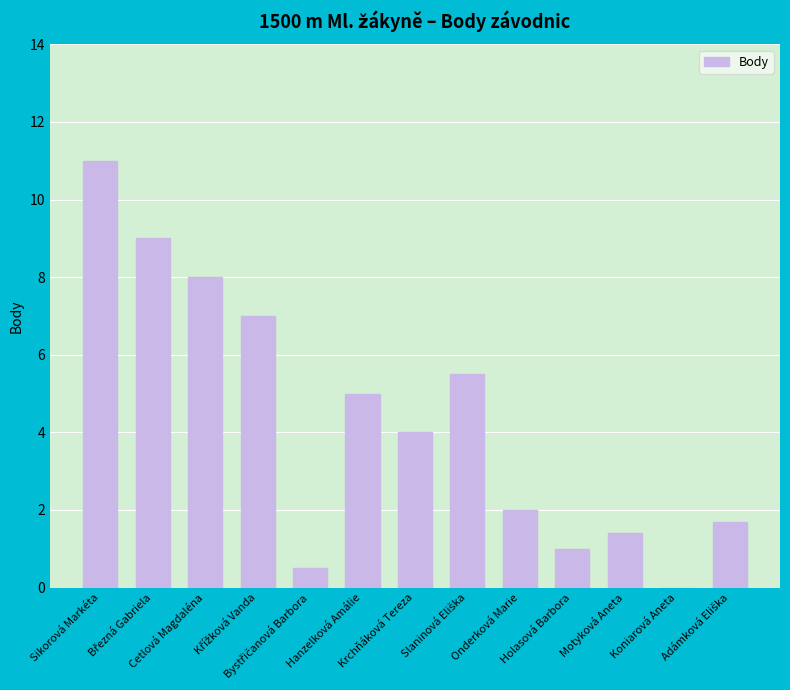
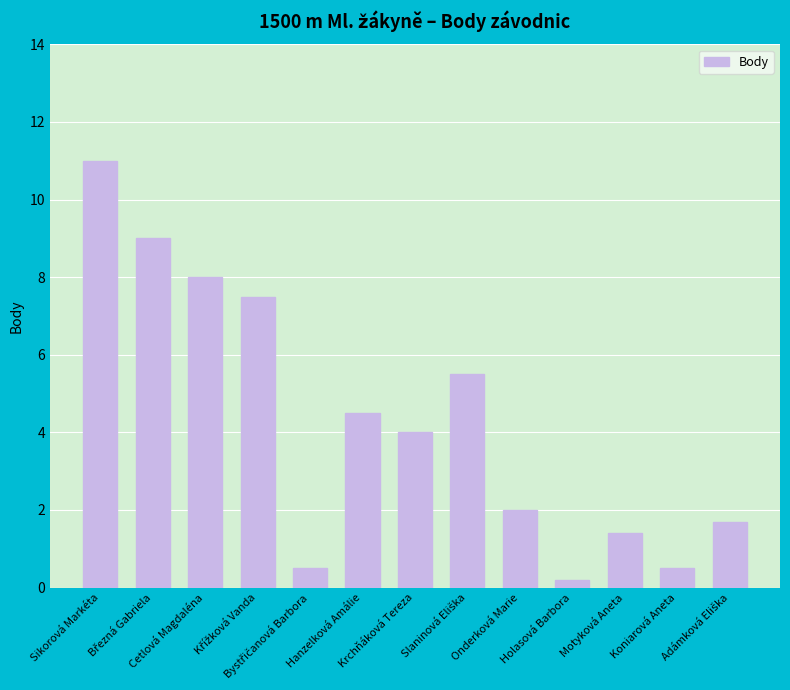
  {
    "Sikorová Markéta": 11.0,
    "Březná Gabriela": 9.0,
    "Cetlová Magdaléna": 8.0,
-   "Křížková Vanda": 7.0,
+   "Křížková Vanda": 7.5,
    "Bystřičanová Barbora": 0.5,
-   "Hanzelková Amálie": 5.0,
+   "Hanzelková Amálie": 4.5,
    "Krchňáková Tereza": 4.0,
    "Slaninová Eliška": 5.5,
    "Onderková Marie": 2.0,
-   "Holasová Barbora": 1.0,
+   "Holasová Barbora": 0.2,
    "Motyková Aneta": 1.4,
-   "Koniarová Aneta": 0.0,
+   "Koniarová Aneta": 0.5,
    "Adámková Eliška": 1.7
  }
